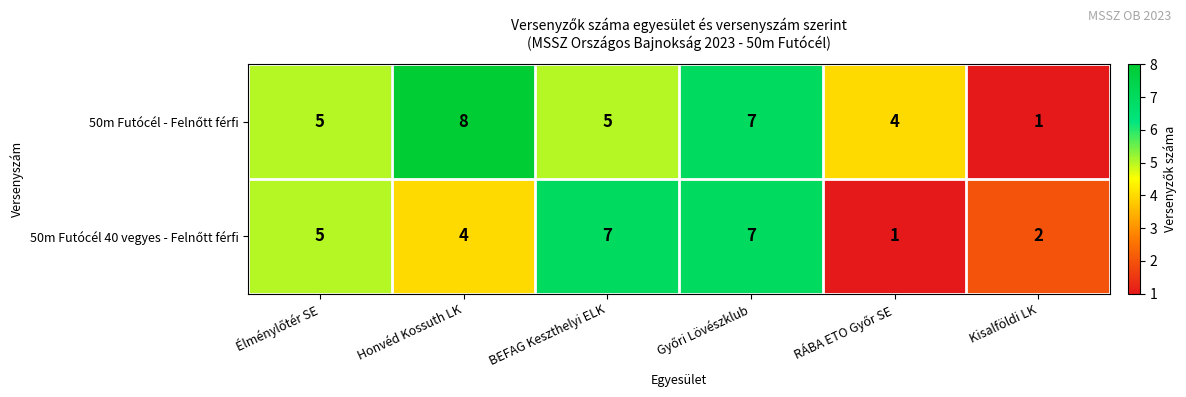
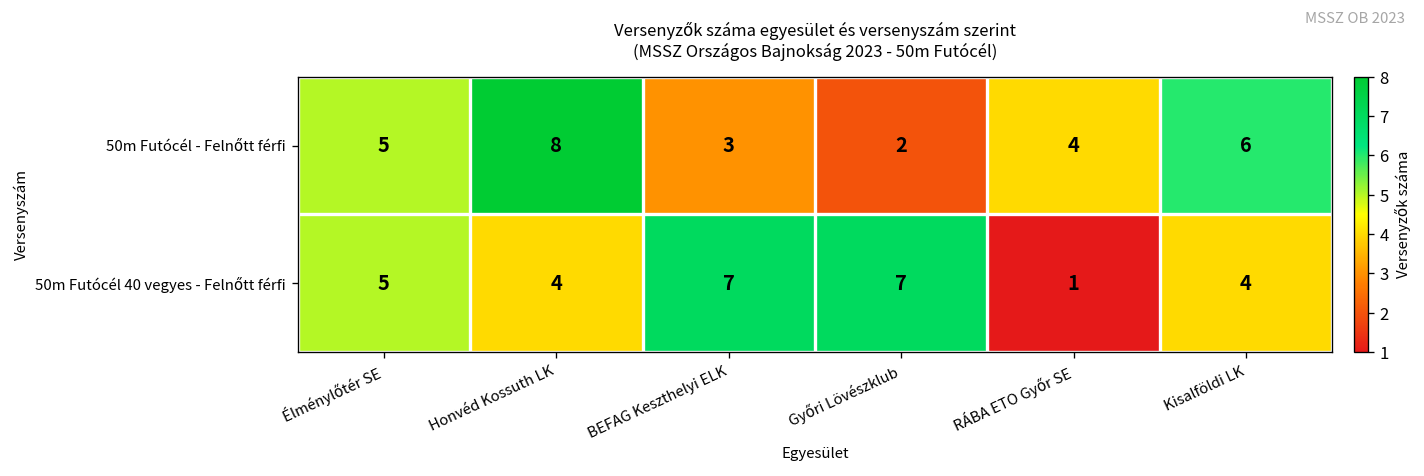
  {
    "50m Futócél - Felnőtt férfi": {
      "Élménylőtér SE": 5,
      "Honvéd Kossuth LK": 8,
-     "BEFAG Keszthelyi ELK": 5,
-     "Győri Lövészklub": 7,
+     "BEFAG Keszthelyi ELK": 3,
+     "Győri Lövészklub": 2,
      "RÁBA ETO Győr SE": 4,
-     "Kisalföldi LK": 1
+     "Kisalföldi LK": 6
    },
    "50m Futócél 40 vegyes - Felnőtt férfi": {
      "Élménylőtér SE": 5,
      "Honvéd Kossuth LK": 4,
      "BEFAG Keszthelyi ELK": 7,
      "Győri Lövészklub": 7,
      "RÁBA ETO Győr SE": 1,
-     "Kisalföldi LK": 2
+     "Kisalföldi LK": 4
    }
  }
